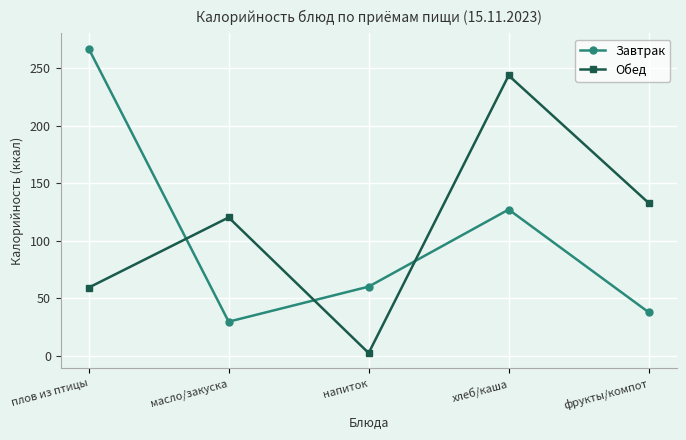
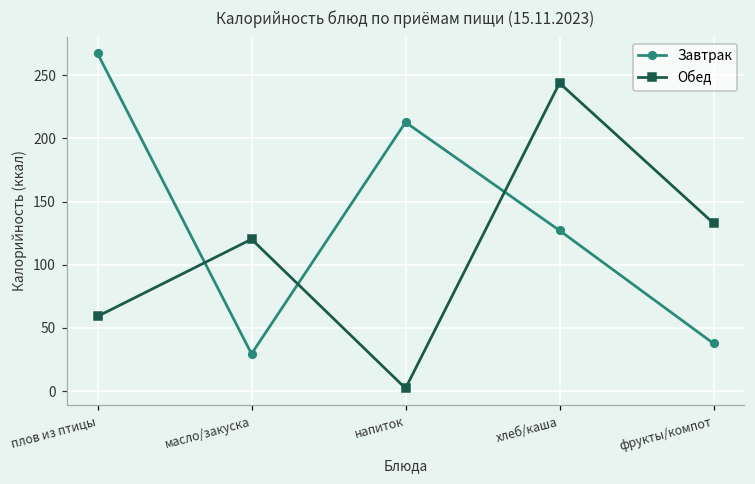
  {
    "Завтрак": {
      "плов из птицы": 267,
      "масло/закуска": 30,
-     "напиток": 60,
+     "напиток": 213,
      "хлеб/каша": 127,
      "фрукты/компот": 38
    },
    "Обед": {
      "плов из птицы": 59,
      "масло/закуска": 120,
      "напиток": 2,
      "хлеб/каша": 244,
      "фрукты/компот": 133
    }
  }
